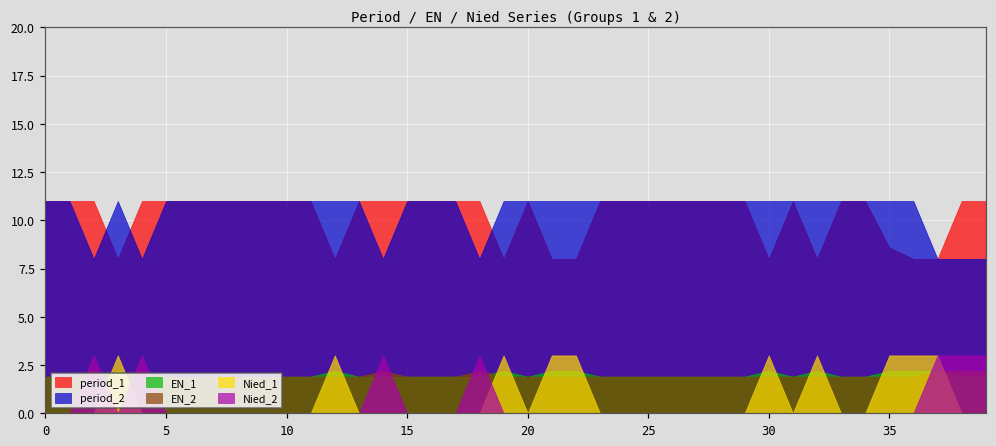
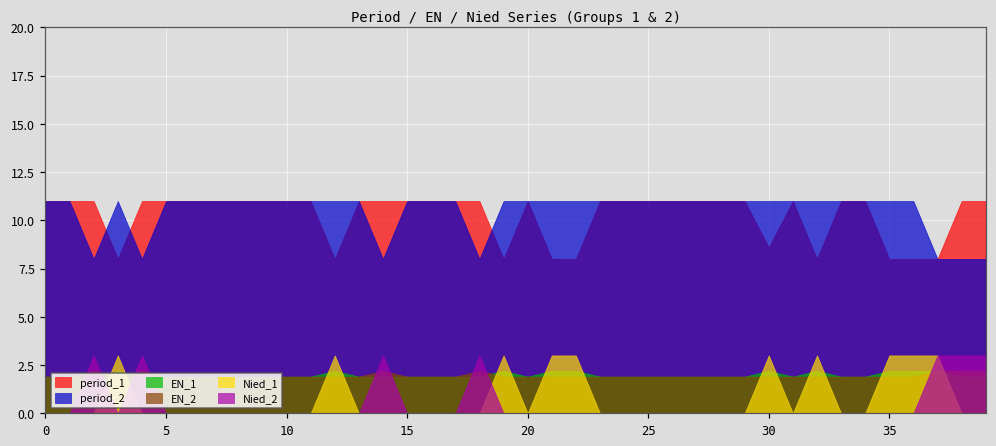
  {
    "period_1": {
-     "30": 8.0,
-     "35": 8.6
+     "30": 8.6,
+     "35": 8.0
    },
    "period_2": {
      "30": 11.0,
      "35": 11.0
    },
    "EN_1": {
      "30": 2.2,
      "35": 2.2
    },
    "EN_2": {
      "30": 1.9,
      "35": 1.9
    },
    "Nied_1": {
      "30": 3.0,
      "35": 3.0
    },
    "Nied_2": {
      "30": 0.0,
      "35": 0.0
    }
  }
